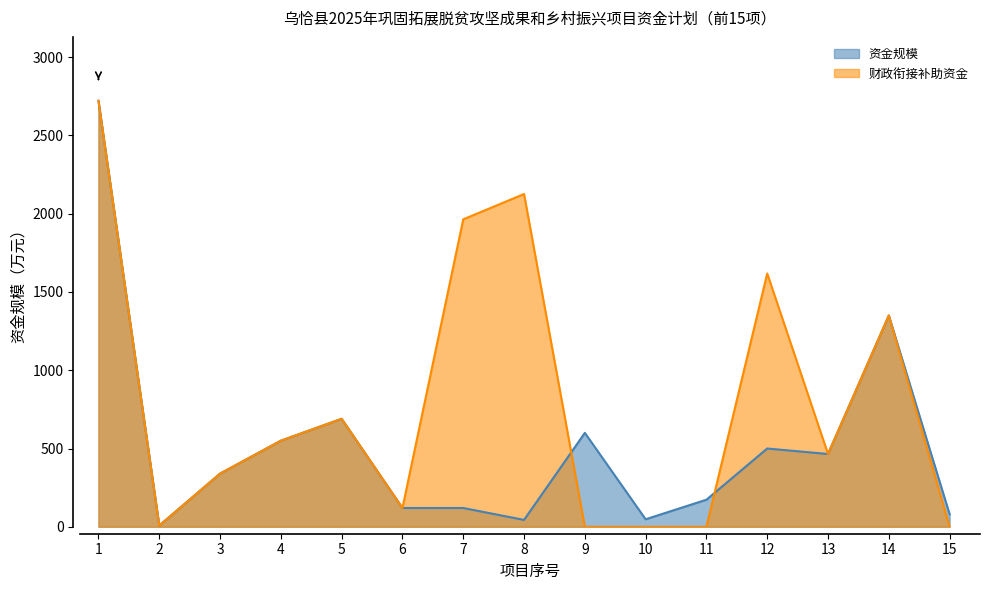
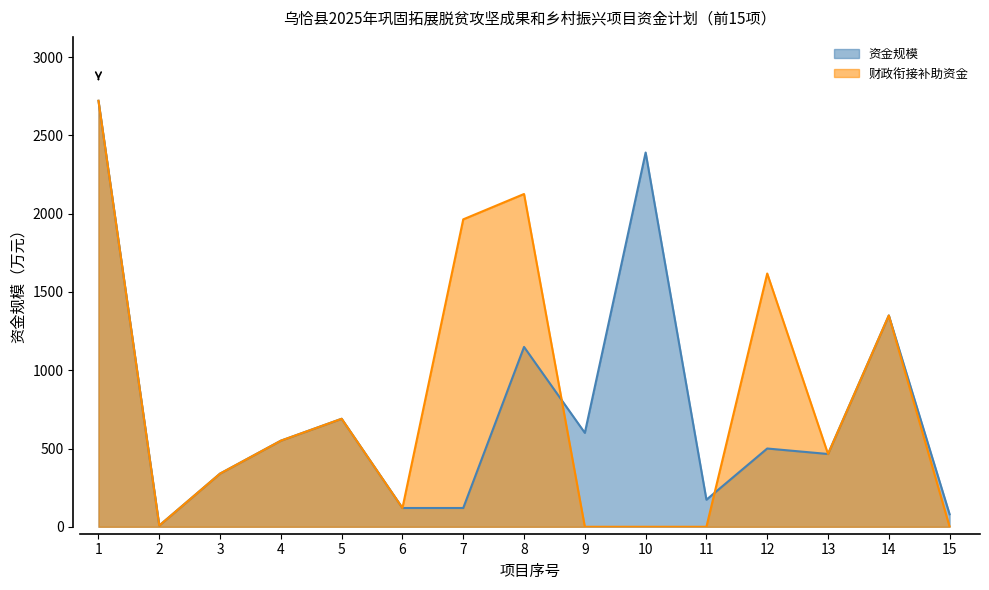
  {
    "资金规模": {
      "7": 120,
-     "8": 40,
+     "8": 1150,
      "9": 600,
-     "10": 50,
+     "10": 2390,
      "11": 170,
      "12": 500,
      "15": 80
    },
    "财政衔接补助资金": {
      "7": 1960,
      "8": 2130,
      "9": 0,
      "10": 0,
      "11": 0,
      "12": 1620,
      "15": 0
    }
  }
